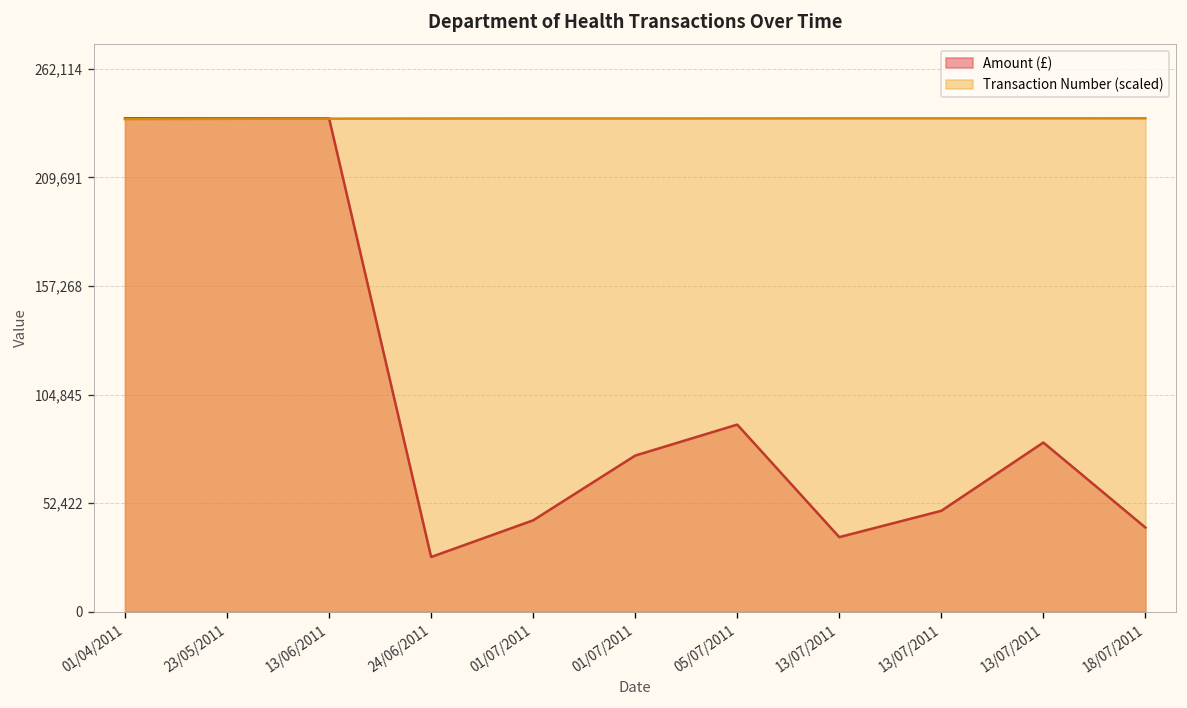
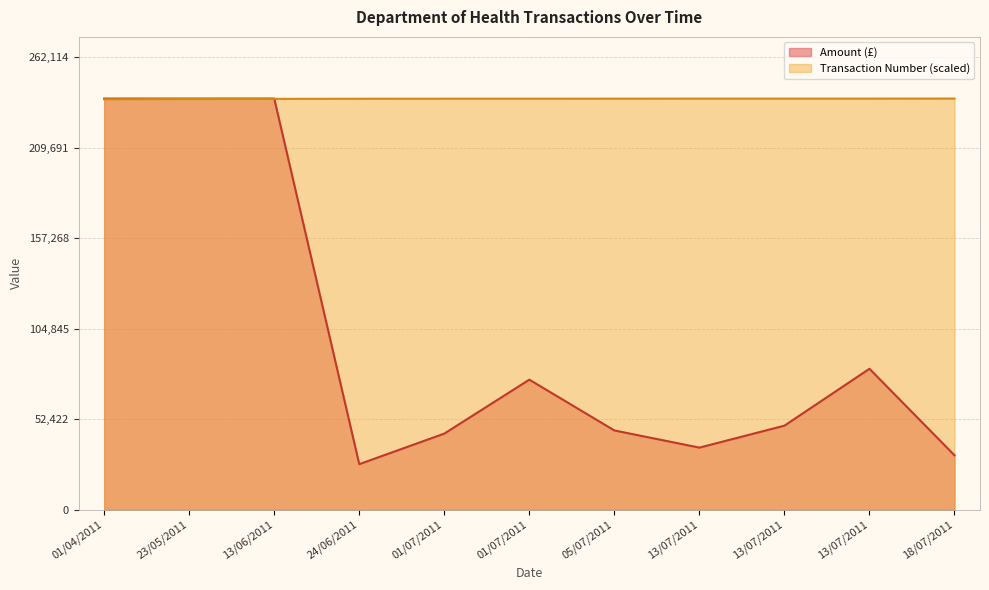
  {
    "Amount (£)": {
      "24/06/2011": "26,000",
-     "05/07/2011": "90,000",
-     "18/07/2011": "41,000"
+     "05/07/2011": "46,000",
+     "18/07/2011": "32,000"
    },
    "Transaction Number (scaled)": {
      "24/06/2011": "238,000",
      "05/07/2011": "238,000",
      "18/07/2011": "238,000"
    }
  }
